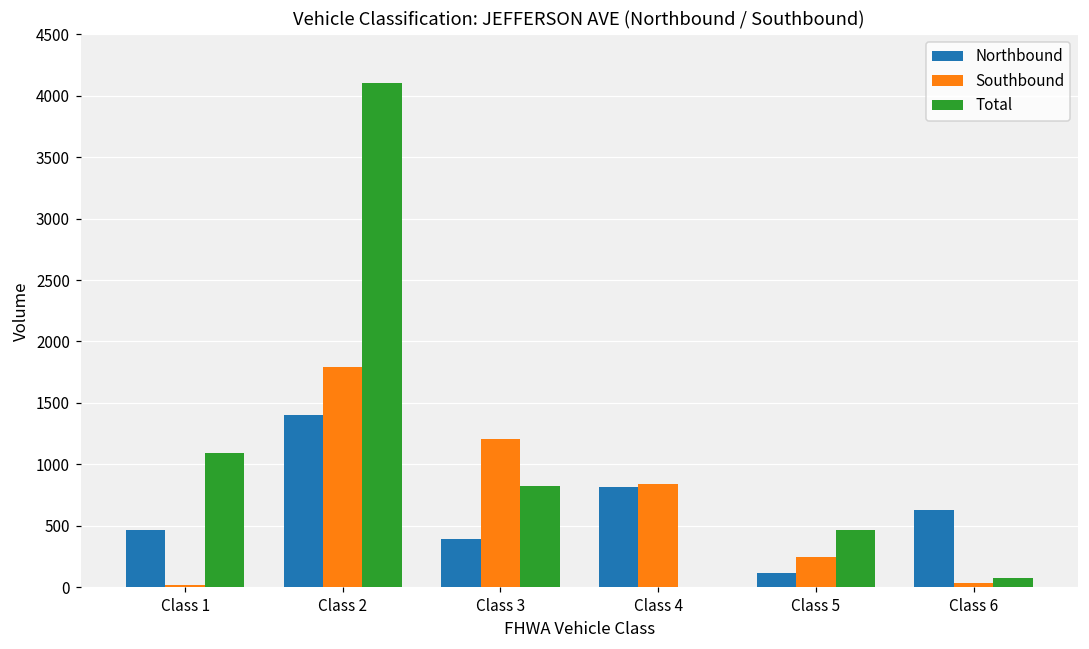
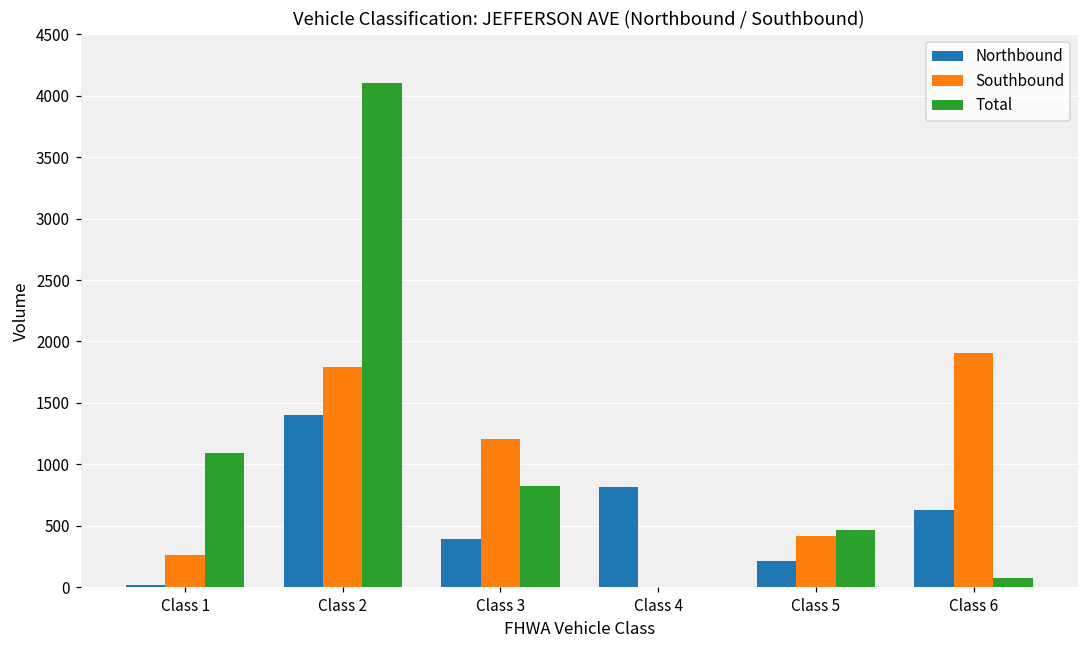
  {
    "Northbound": {
-     "Class 1": 460,
+     "Class 1": 20,
      "Class 2": 1410,
      "Class 3": 390,
      "Class 4": 820,
-     "Class 5": 110,
+     "Class 5": 220,
      "Class 6": 630
    },
    "Southbound": {
-     "Class 1": 20,
+     "Class 1": 260,
      "Class 2": 1790,
      "Class 3": 1210,
-     "Class 4": 840,
-     "Class 5": 250,
-     "Class 6": 30
+     "Class 4": 0,
+     "Class 5": 410,
+     "Class 6": 1910
    },
    "Total": {
      "Class 1": 1090,
      "Class 2": 4110,
      "Class 3": 820,
      "Class 5": 460,
      "Class 6": 80
    }
  }
